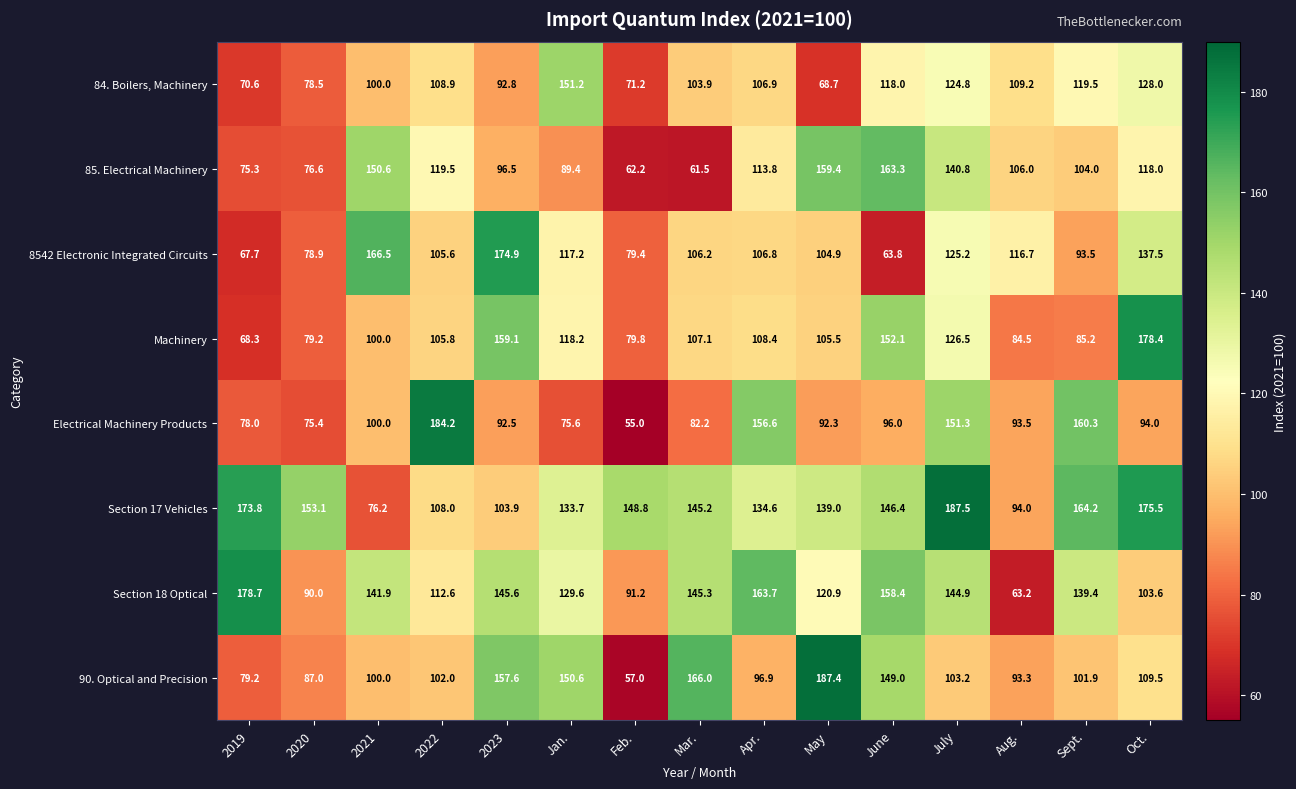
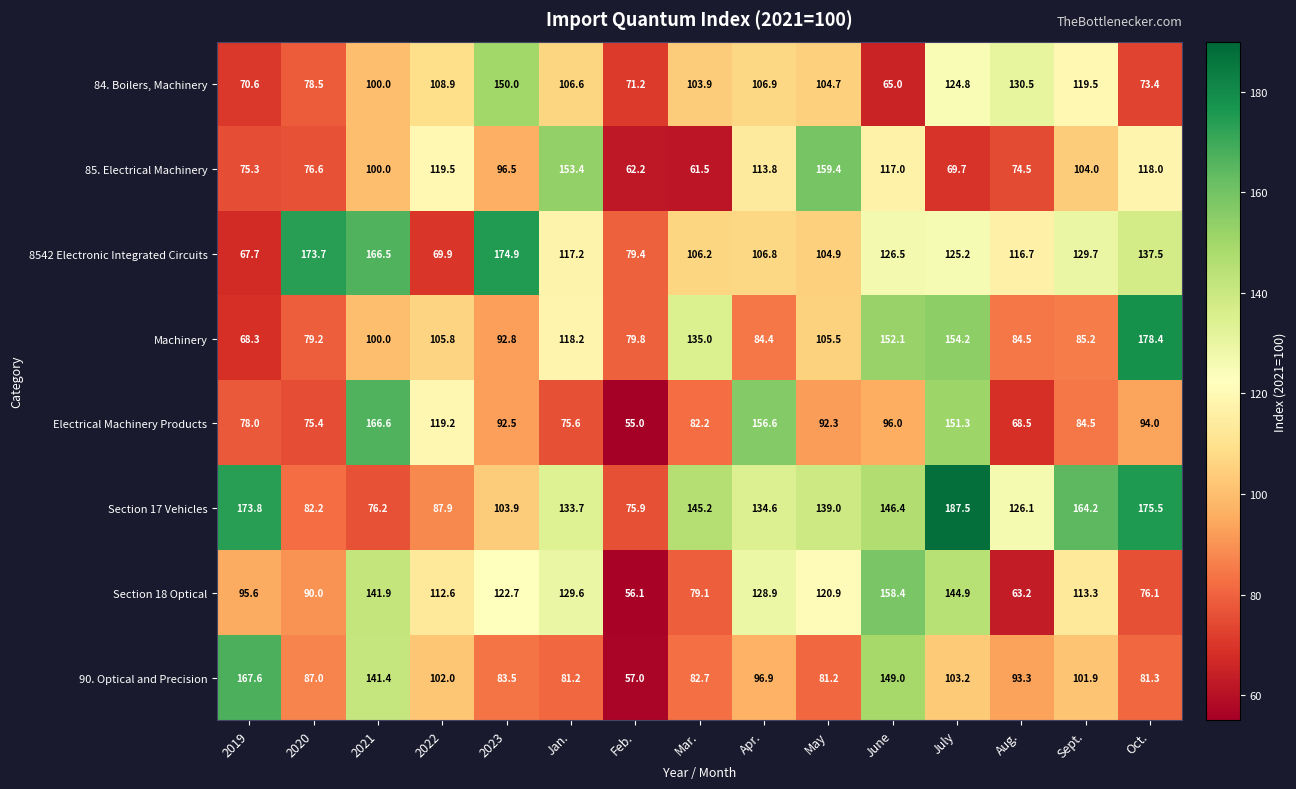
  {
    "84. Boilers, Machinery": {
      "2019": 70.6,
      "2020": 78.5,
      "2021": 100.0,
      "2022": 108.9,
-     "2023": 92.8,
-     "Jan.": 151.2,
+     "2023": 150.0,
+     "Jan.": 106.6,
      "Feb.": 71.2,
      "Mar.": 103.9,
      "Apr.": 106.9,
-     "May": 68.7,
-     "June": 118.0,
+     "May": 104.7,
+     "June": 65.0,
      "July": 124.8,
-     "Aug.": 109.2,
+     "Aug.": 130.5,
      "Sept.": 119.5,
-     "Oct.": 128.0
+     "Oct.": 73.4
    },
    "85. Electrical Machinery": {
      "2019": 75.3,
      "2020": 76.6,
-     "2021": 150.6,
+     "2021": 100.0,
      "2022": 119.5,
      "2023": 96.5,
-     "Jan.": 89.4,
+     "Jan.": 153.4,
      "Feb.": 62.2,
      "Mar.": 61.5,
      "Apr.": 113.8,
      "May": 159.4,
-     "June": 163.3,
-     "July": 140.8,
-     "Aug.": 106.0,
+     "June": 117.0,
+     "July": 69.7,
+     "Aug.": 74.5,
      "Sept.": 104.0,
      "Oct.": 118.0
    },
    "8542 Electronic Integrated Circuits": {
      "2019": 67.7,
-     "2020": 78.9,
+     "2020": 173.7,
      "2021": 166.5,
-     "2022": 105.6,
+     "2022": 69.9,
      "2023": 174.9,
      "Jan.": 117.2,
      "Feb.": 79.4,
      "Mar.": 106.2,
      "Apr.": 106.8,
      "May": 104.9,
-     "June": 63.8,
+     "June": 126.5,
      "July": 125.2,
      "Aug.": 116.7,
-     "Sept.": 93.5,
+     "Sept.": 129.7,
      "Oct.": 137.5
    },
    "Machinery": {
      "2019": 68.3,
      "2020": 79.2,
      "2021": 100.0,
      "2022": 105.8,
-     "2023": 159.1,
+     "2023": 92.8,
      "Jan.": 118.2,
      "Feb.": 79.8,
-     "Mar.": 107.1,
-     "Apr.": 108.4,
+     "Mar.": 135.0,
+     "Apr.": 84.4,
      "May": 105.5,
      "June": 152.1,
-     "July": 126.5,
+     "July": 154.2,
      "Aug.": 84.5,
      "Sept.": 85.2,
      "Oct.": 178.4
    },
    "Electrical Machinery Products": {
      "2019": 78.0,
      "2020": 75.4,
-     "2021": 100.0,
-     "2022": 184.2,
+     "2021": 166.6,
+     "2022": 119.2,
      "2023": 92.5,
      "Jan.": 75.6,
      "Feb.": 55.0,
      "Mar.": 82.2,
      "Apr.": 156.6,
      "May": 92.3,
      "June": 96.0,
      "July": 151.3,
-     "Aug.": 93.5,
-     "Sept.": 160.3,
+     "Aug.": 68.5,
+     "Sept.": 84.5,
      "Oct.": 94.0
    },
    "Section 17 Vehicles": {
      "2019": 173.8,
-     "2020": 153.1,
+     "2020": 82.2,
      "2021": 76.2,
-     "2022": 108.0,
+     "2022": 87.9,
      "2023": 103.9,
      "Jan.": 133.7,
-     "Feb.": 148.8,
+     "Feb.": 75.9,
      "Mar.": 145.2,
      "Apr.": 134.6,
      "May": 139.0,
      "June": 146.4,
      "July": 187.5,
-     "Aug.": 94.0,
+     "Aug.": 126.1,
      "Sept.": 164.2,
      "Oct.": 175.5
    },
    "Section 18 Optical": {
-     "2019": 178.7,
+     "2019": 95.6,
      "2020": 90.0,
      "2021": 141.9,
      "2022": 112.6,
-     "2023": 145.6,
+     "2023": 122.7,
      "Jan.": 129.6,
-     "Feb.": 91.2,
-     "Mar.": 145.3,
-     "Apr.": 163.7,
+     "Feb.": 56.1,
+     "Mar.": 79.1,
+     "Apr.": 128.9,
      "May": 120.9,
      "June": 158.4,
      "July": 144.9,
      "Aug.": 63.2,
-     "Sept.": 139.4,
-     "Oct.": 103.6
+     "Sept.": 113.3,
+     "Oct.": 76.1
    },
    "90. Optical and Precision": {
-     "2019": 79.2,
+     "2019": 167.6,
      "2020": 87.0,
-     "2021": 100.0,
+     "2021": 141.4,
      "2022": 102.0,
-     "2023": 157.6,
-     "Jan.": 150.6,
+     "2023": 83.5,
+     "Jan.": 81.2,
      "Feb.": 57.0,
-     "Mar.": 166.0,
+     "Mar.": 82.7,
      "Apr.": 96.9,
-     "May": 187.4,
+     "May": 81.2,
      "June": 149.0,
      "July": 103.2,
      "Aug.": 93.3,
      "Sept.": 101.9,
-     "Oct.": 109.5
+     "Oct.": 81.3
    }
  }
